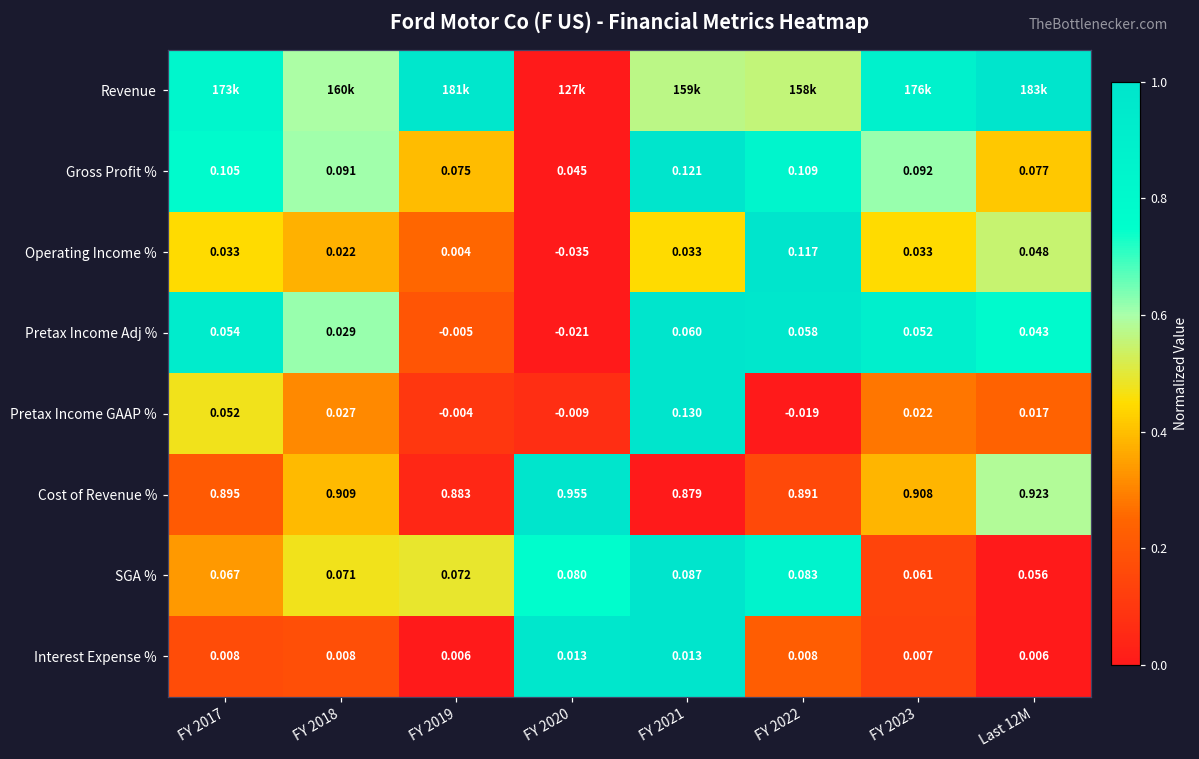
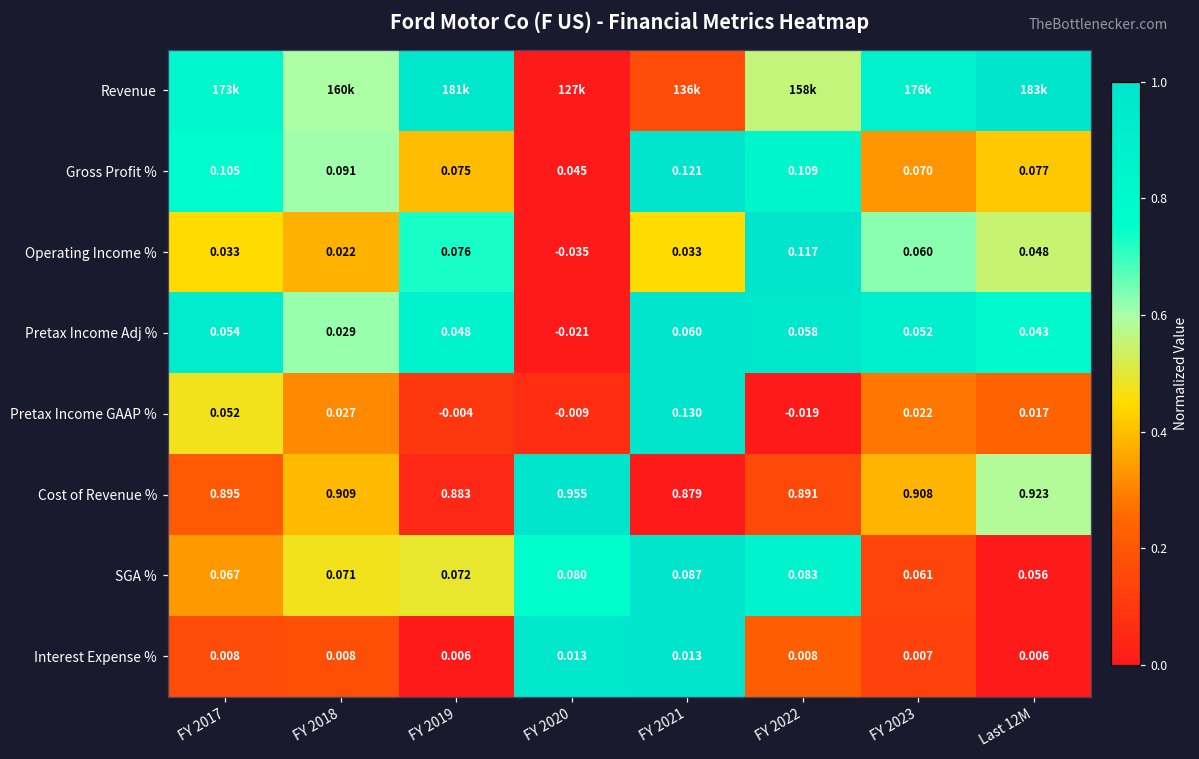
  {
    "Revenue": {
      "FY 2017": "173k",
      "FY 2018": "160k",
      "FY 2019": "181k",
      "FY 2020": "127k",
-     "FY 2021": "159k",
+     "FY 2021": "136k",
      "FY 2022": "158k",
      "FY 2023": "176k",
      "Last 12M": "183k"
    },
    "Gross Profit %": {
      "FY 2017": "0.105",
      "FY 2018": "0.091",
      "FY 2019": "0.075",
      "FY 2020": "0.045",
      "FY 2021": "0.121",
      "FY 2022": "0.109",
-     "FY 2023": "0.092",
+     "FY 2023": "0.070",
      "Last 12M": "0.077"
    },
    "Operating Income %": {
      "FY 2017": "0.033",
      "FY 2018": "0.022",
-     "FY 2019": "0.004",
+     "FY 2019": "0.076",
      "FY 2020": "-0.035",
      "FY 2021": "0.033",
      "FY 2022": "0.117",
-     "FY 2023": "0.033",
+     "FY 2023": "0.060",
      "Last 12M": "0.048"
    },
    "Pretax Income Adj %": {
      "FY 2017": "0.054",
      "FY 2018": "0.029",
-     "FY 2019": "-0.005",
+     "FY 2019": "0.048",
      "FY 2020": "-0.021",
      "FY 2021": "0.060",
      "FY 2022": "0.058",
      "FY 2023": "0.052",
      "Last 12M": "0.043"
    },
    "Pretax Income GAAP %": {
      "FY 2017": "0.052",
      "FY 2018": "0.027",
      "FY 2019": "-0.004",
      "FY 2020": "-0.009",
      "FY 2021": "0.130",
      "FY 2022": "-0.019",
      "FY 2023": "0.022",
      "Last 12M": "0.017"
    },
    "Cost of Revenue %": {
      "FY 2017": "0.895",
      "FY 2018": "0.909",
      "FY 2019": "0.883",
      "FY 2020": "0.955",
      "FY 2021": "0.879",
      "FY 2022": "0.891",
      "FY 2023": "0.908",
      "Last 12M": "0.923"
    },
    "SGA %": {
      "FY 2017": "0.067",
      "FY 2018": "0.071",
      "FY 2019": "0.072",
      "FY 2020": "0.080",
      "FY 2021": "0.087",
      "FY 2022": "0.083",
      "FY 2023": "0.061",
      "Last 12M": "0.056"
    },
    "Interest Expense %": {
      "FY 2017": "0.008",
      "FY 2018": "0.008",
      "FY 2019": "0.006",
      "FY 2020": "0.013",
      "FY 2021": "0.013",
      "FY 2022": "0.008",
      "FY 2023": "0.007",
      "Last 12M": "0.006"
    }
  }
